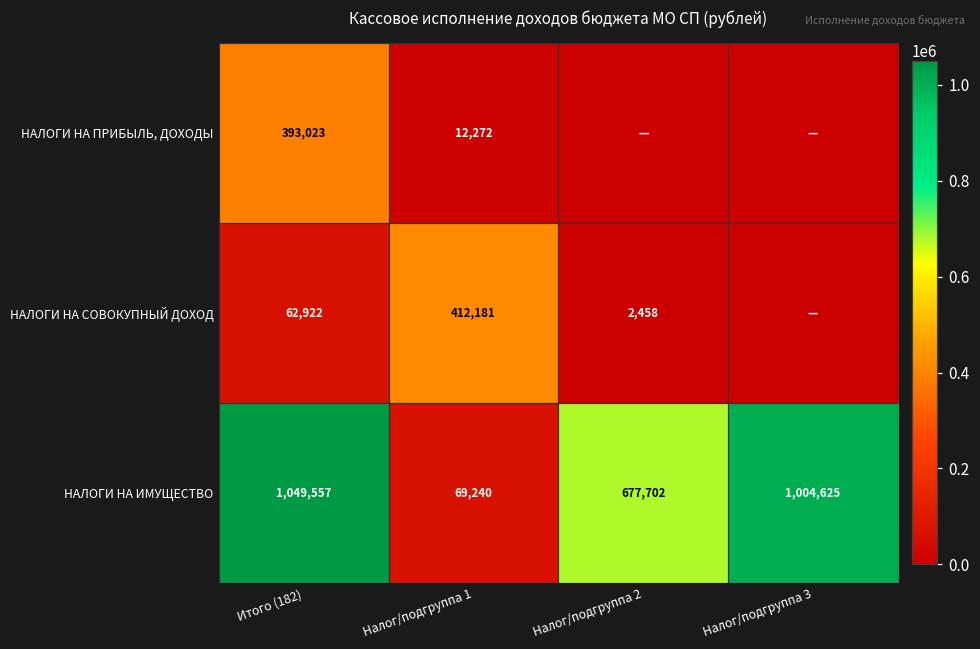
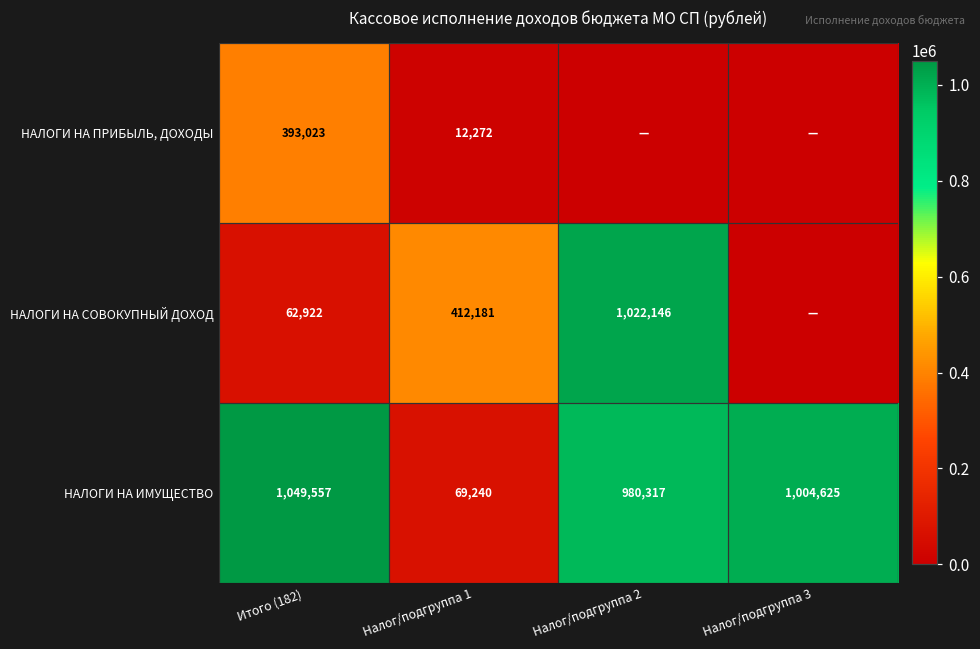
  {
    "НАЛОГИ НА ПРИБЫЛЬ, ДОХОДЫ": {
      "Итого (182)": "393,023",
      "Налог/подгруппа 1": "12,272"
    },
    "НАЛОГИ НА СОВОКУПНЫЙ ДОХОД": {
      "Итого (182)": "62,922",
      "Налог/подгруппа 1": "412,181",
-     "Налог/подгруппа 2": "2,458"
+     "Налог/подгруппа 2": "1,022,146"
    },
    "НАЛОГИ НА ИМУЩЕСТВО": {
      "Итого (182)": "1,049,557",
      "Налог/подгруппа 1": "69,240",
-     "Налог/подгруппа 2": "677,702",
+     "Налог/подгруппа 2": "980,317",
      "Налог/подгруппа 3": "1,004,625"
    }
  }
